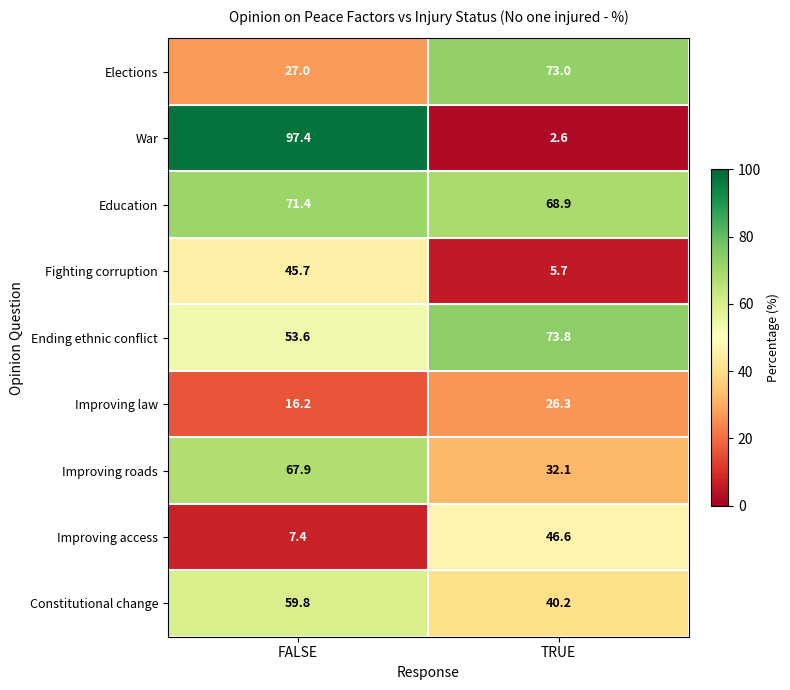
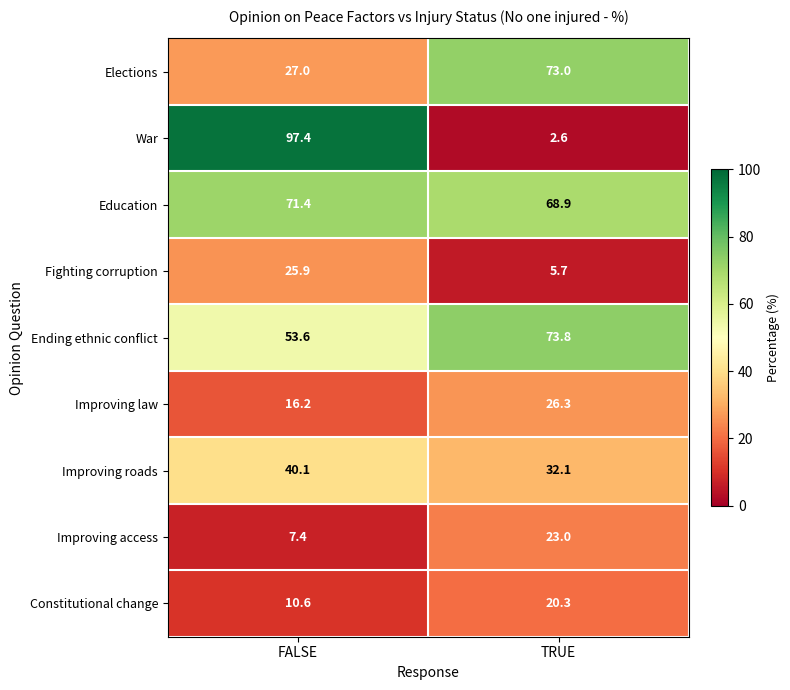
  {
    "Elections": {
      "FALSE": 27.0,
      "TRUE": 73.0
    },
    "War": {
      "FALSE": 97.4,
      "TRUE": 2.6
    },
    "Education": {
      "FALSE": 71.4,
      "TRUE": 68.9
    },
    "Fighting corruption": {
-     "FALSE": 45.7,
+     "FALSE": 25.9,
      "TRUE": 5.7
    },
    "Ending ethnic conflict": {
      "FALSE": 53.6,
      "TRUE": 73.8
    },
    "Improving law": {
      "FALSE": 16.2,
      "TRUE": 26.3
    },
    "Improving roads": {
-     "FALSE": 67.9,
+     "FALSE": 40.1,
      "TRUE": 32.1
    },
    "Improving access": {
      "FALSE": 7.4,
-     "TRUE": 46.6
+     "TRUE": 23.0
    },
    "Constitutional change": {
-     "FALSE": 59.8,
-     "TRUE": 40.2
+     "FALSE": 10.6,
+     "TRUE": 20.3
    }
  }
